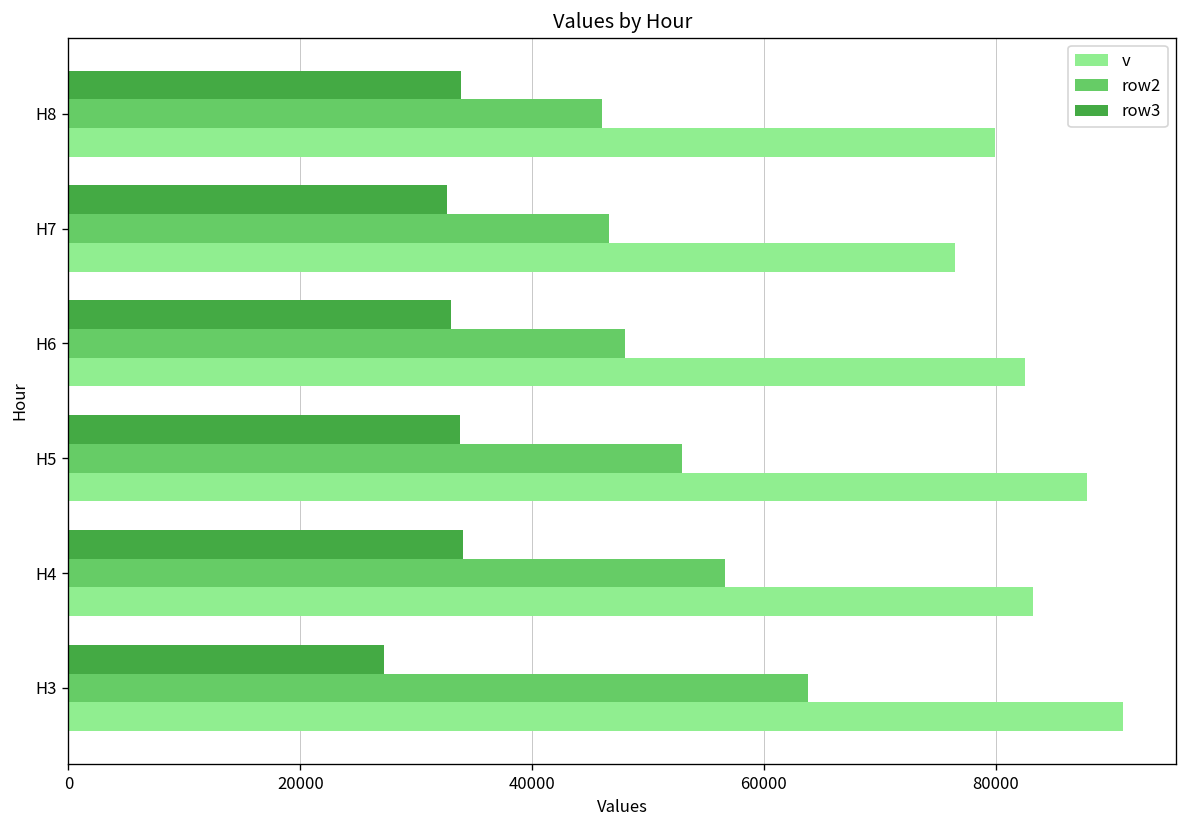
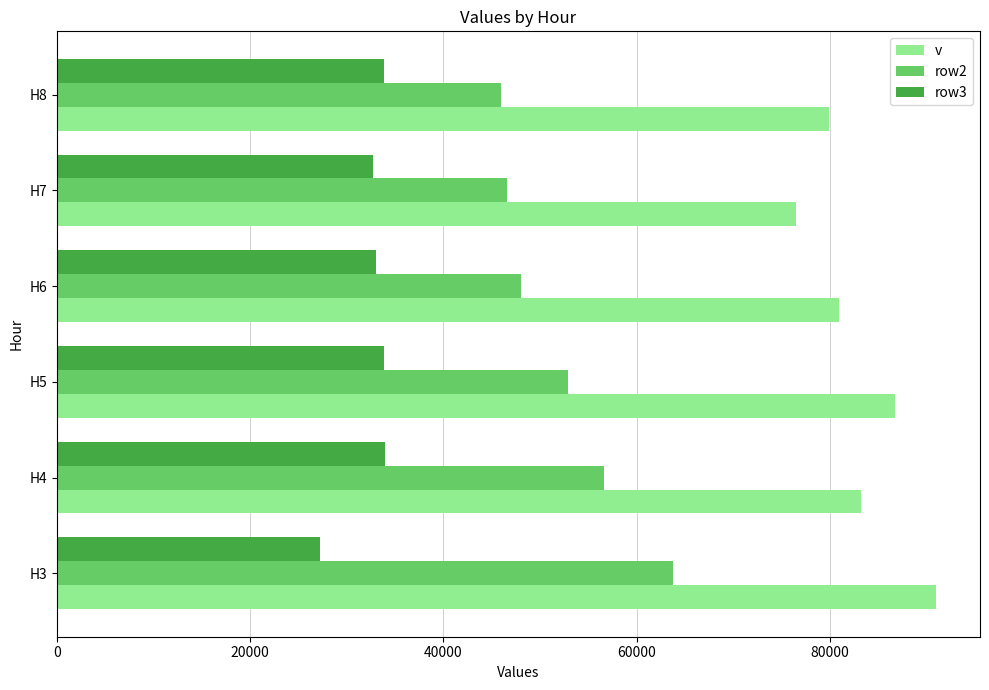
  {
    "v": {
      "H8": 80000,
      "H7": 77000,
-     "H6": 82000,
-     "H5": 88000,
+     "H6": 81000,
+     "H5": 87000,
      "H4": 83000,
      "H3": 91000
    }
  }
